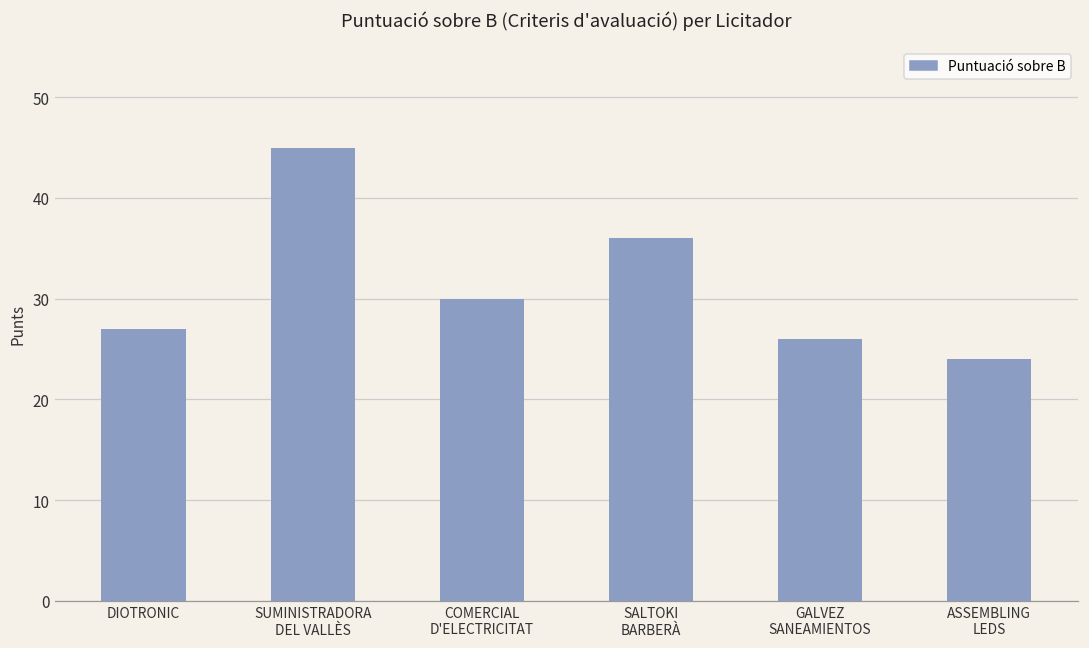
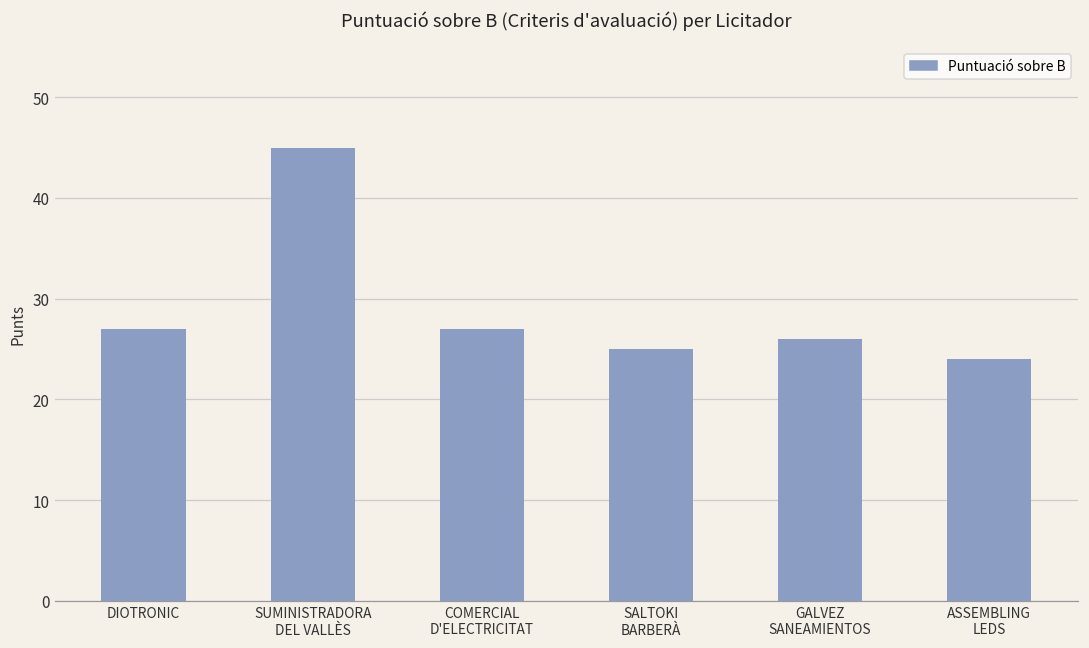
  {
    "DIOTRONIC": 27,
    "SUMINISTRADORA DEL VALLÈS": 45,
-   "COMERCIAL D'ELECTRICITAT": 30,
-   "SALTOKI BARBERÀ": 36,
+   "COMERCIAL D'ELECTRICITAT": 27,
+   "SALTOKI BARBERÀ": 25,
    "GALVEZ SANEAMIENTOS": 26,
    "ASSEMBLING LEDS": 24
  }
